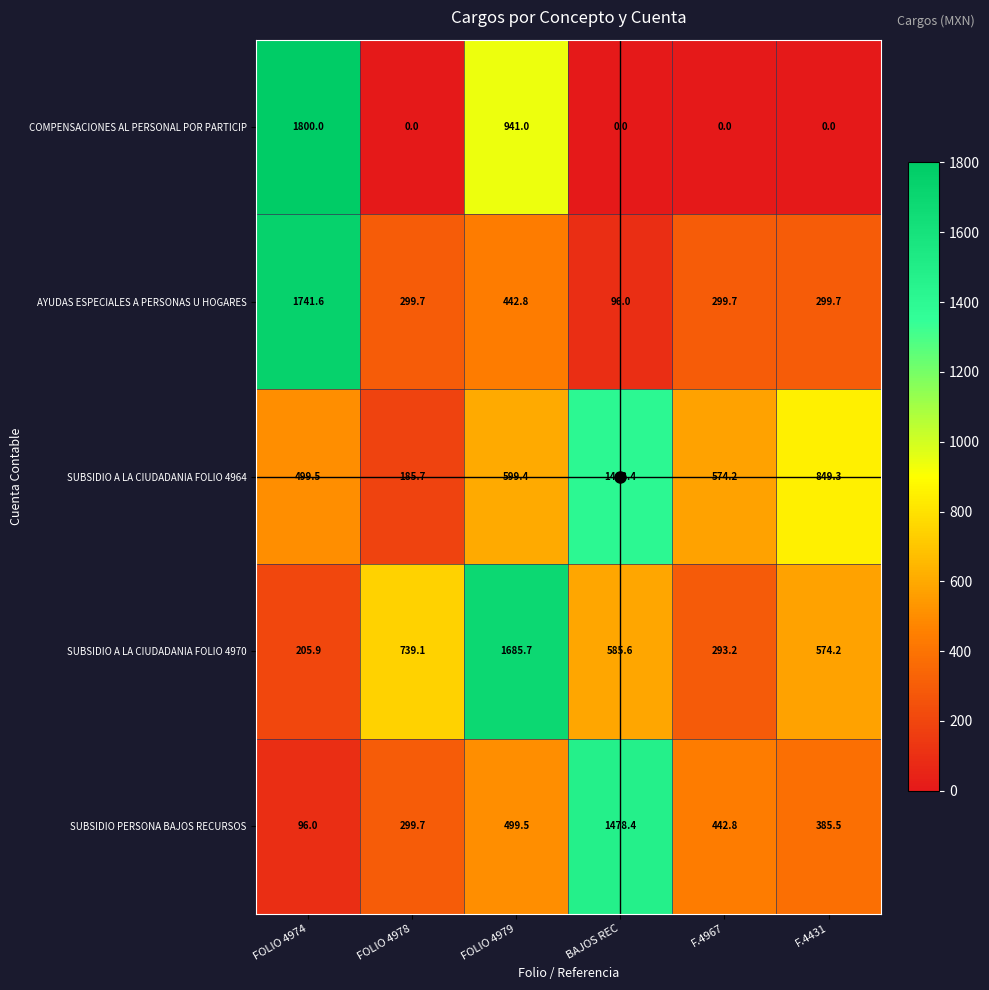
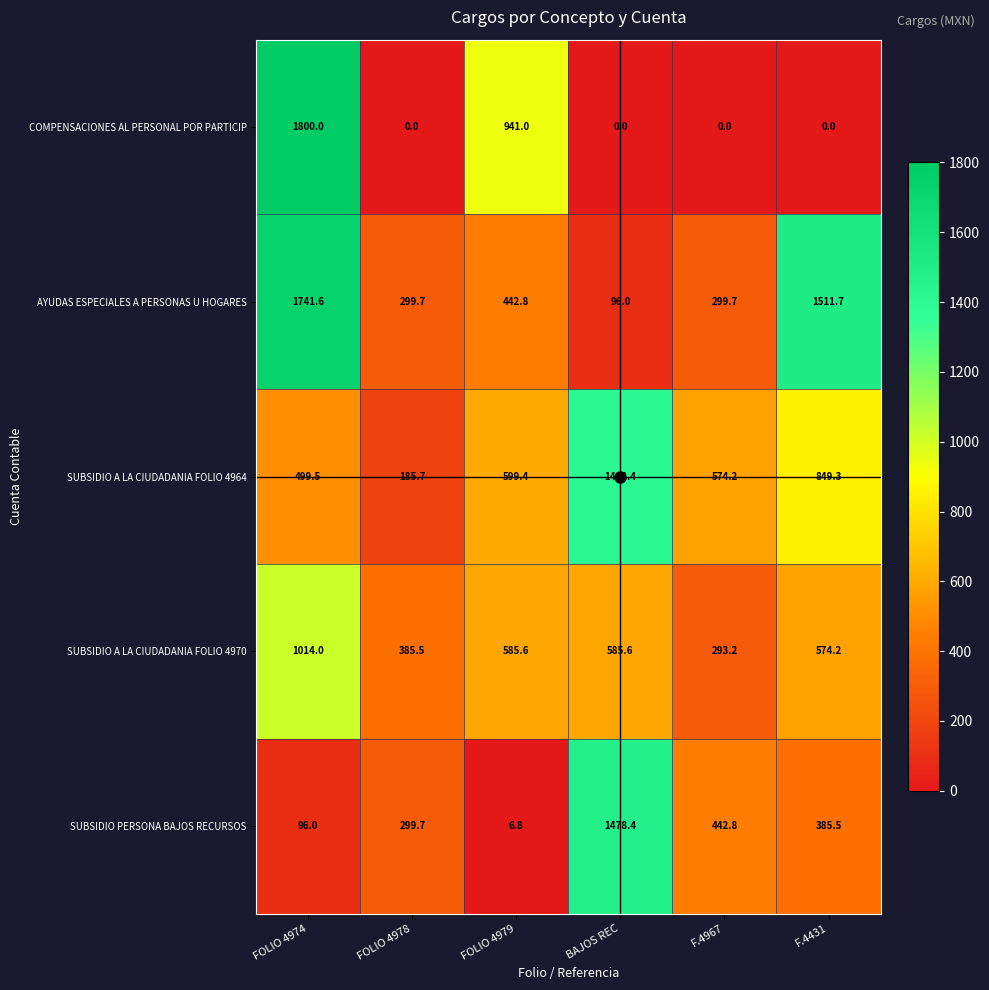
  {
    "COMPENSACIONES AL PERSONAL POR PARTICIP": {
      "FOLIO 4974": 1800.0,
      "FOLIO 4978": 0.0,
      "FOLIO 4979": 941.0,
      "BAJOS REC": 0.0,
      "F.4967": 0.0,
      "F.4431": 0.0
    },
    "AYUDAS ESPECIALES A PERSONAS U HOGARES": {
      "FOLIO 4974": 1741.6,
      "FOLIO 4978": 299.7,
      "FOLIO 4979": 442.8,
      "BAJOS REC": 96.0,
      "F.4967": 299.7,
-     "F.4431": 299.7
+     "F.4431": 1511.7
    },
    "SUBSIDIO A LA CIUDADANIA FOLIO 4964": {
      "FOLIO 4974": 499.5,
      "FOLIO 4978": 185.7,
      "FOLIO 4979": 599.4,
      "F.4967": 574.2,
      "F.4431": 849.3
    },
    "SUBSIDIO A LA CIUDADANIA FOLIO 4970": {
-     "FOLIO 4974": 205.9,
-     "FOLIO 4978": 739.1,
-     "FOLIO 4979": 1685.7,
+     "FOLIO 4974": 1014.0,
+     "FOLIO 4978": 385.5,
+     "FOLIO 4979": 585.6,
      "BAJOS REC": 585.6,
      "F.4967": 293.2,
      "F.4431": 574.2
    },
    "SUBSIDIO PERSONA BAJOS RECURSOS": {
      "FOLIO 4974": 96.0,
      "FOLIO 4978": 299.7,
-     "FOLIO 4979": 499.5,
+     "FOLIO 4979": 6.8,
      "BAJOS REC": 1478.4,
      "F.4967": 442.8,
      "F.4431": 385.5
    }
  }
